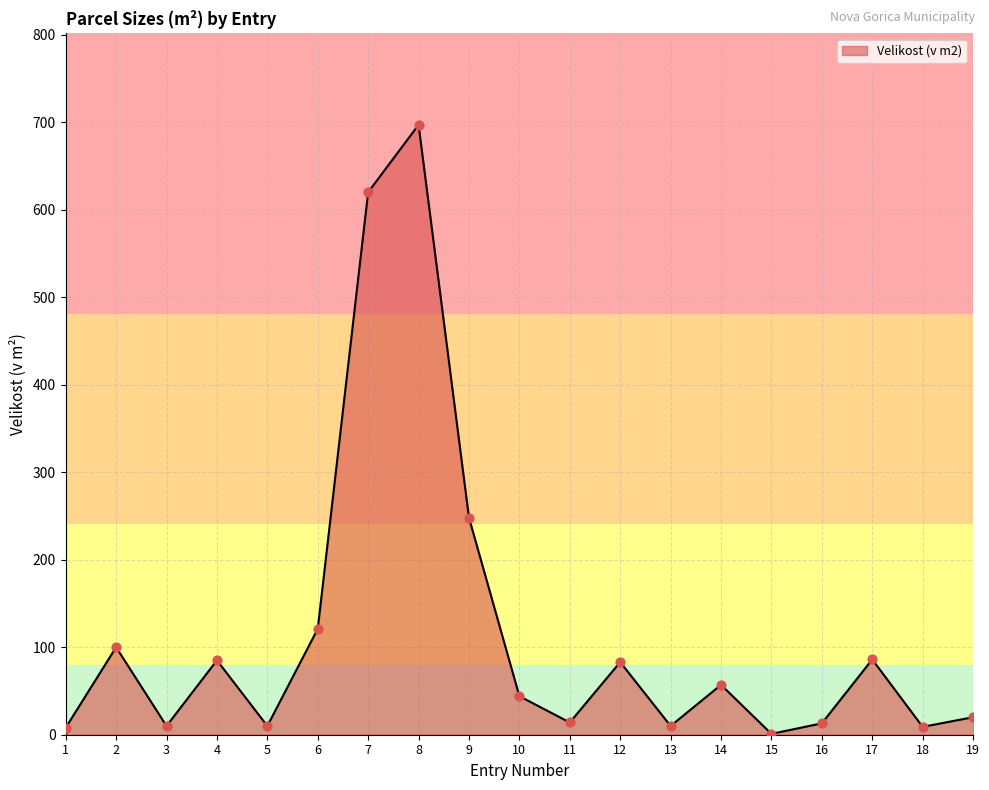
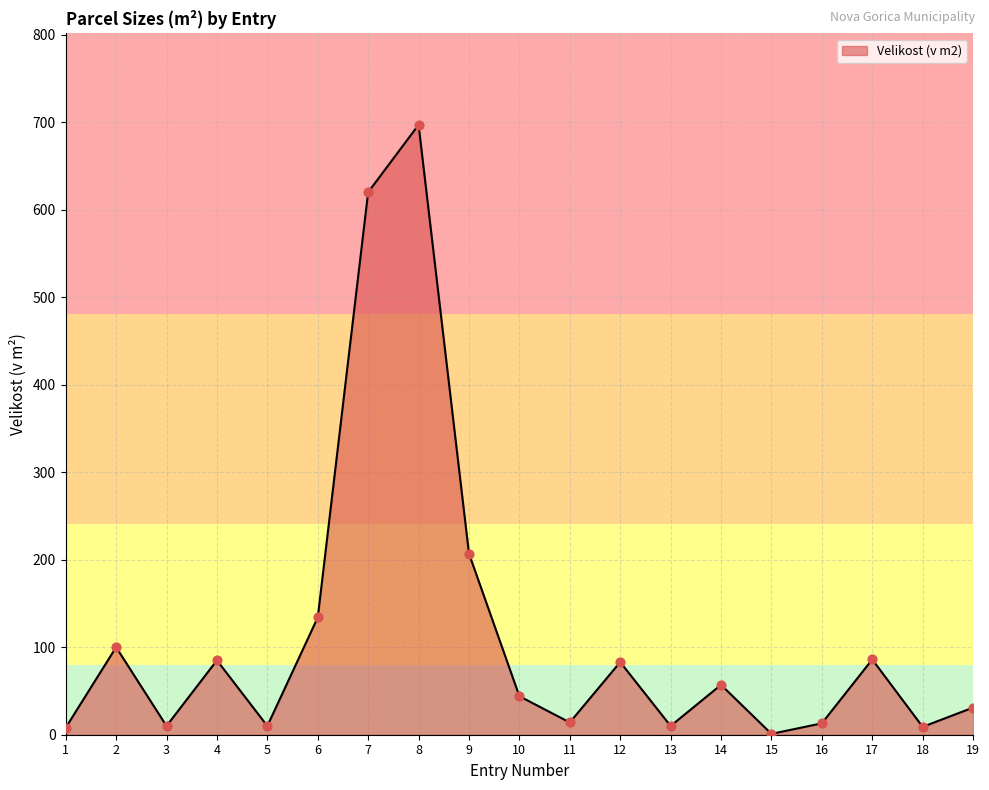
  {
    "1": 10,
    "2": 100,
    "3": 10,
    "4": 90,
    "5": 10,
-   "6": 120,
+   "6": 130,
    "7": 620,
    "8": 700,
-   "9": 250,
+   "9": 210,
    "10": 40,
    "11": 10,
    "12": 80,
    "13": 10,
    "14": 60,
    "15": 0,
    "16": 10,
    "17": 90,
    "18": 10,
-   "19": 20
+   "19": 30
  }
